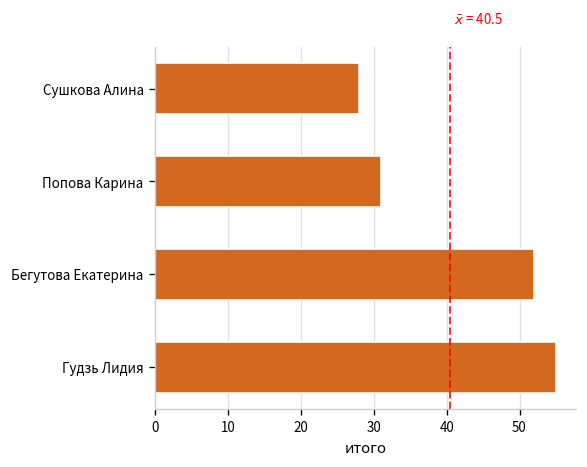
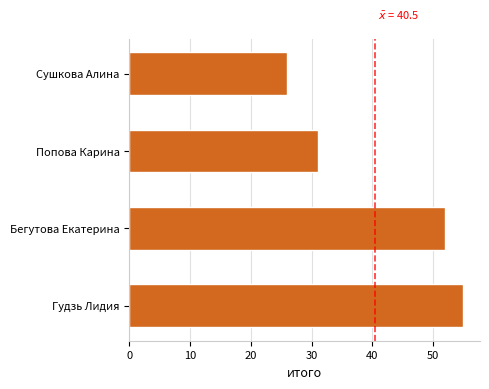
  {
-   "Сушкова Алина": 28,
+   "Сушкова Алина": 26,
    "Попова Карина": 31,
    "Бегутова Екатерина": 52,
    "Гудзь Лидия": 55
  }
